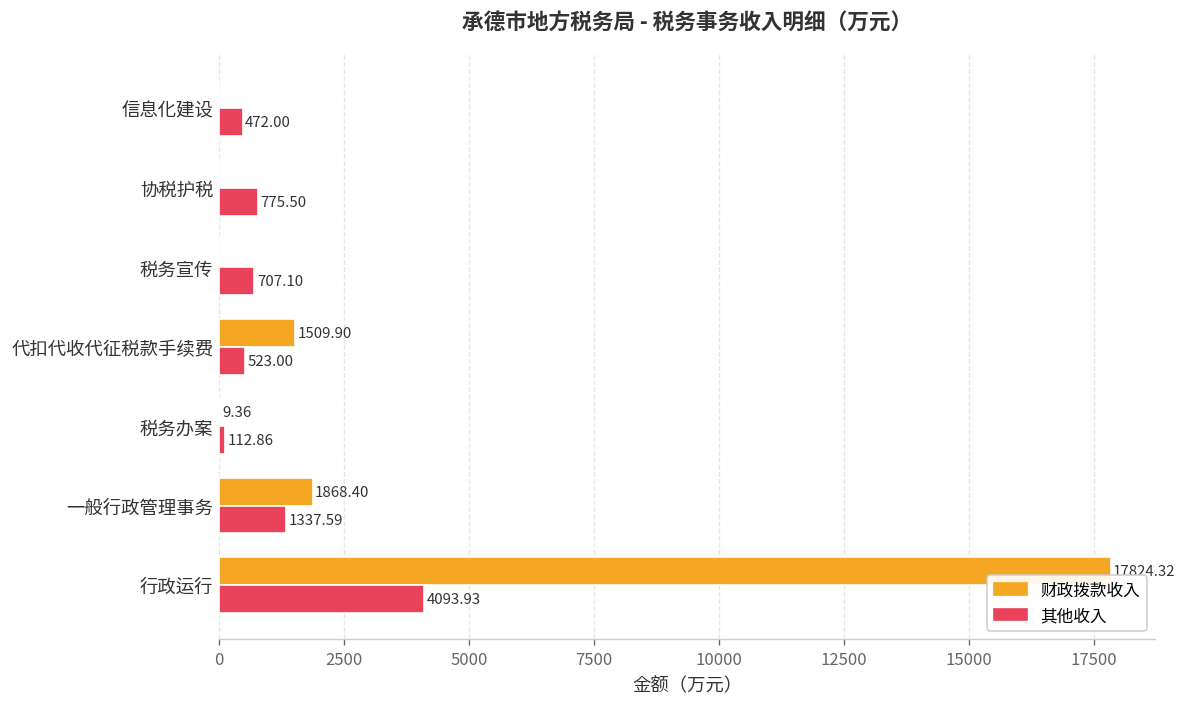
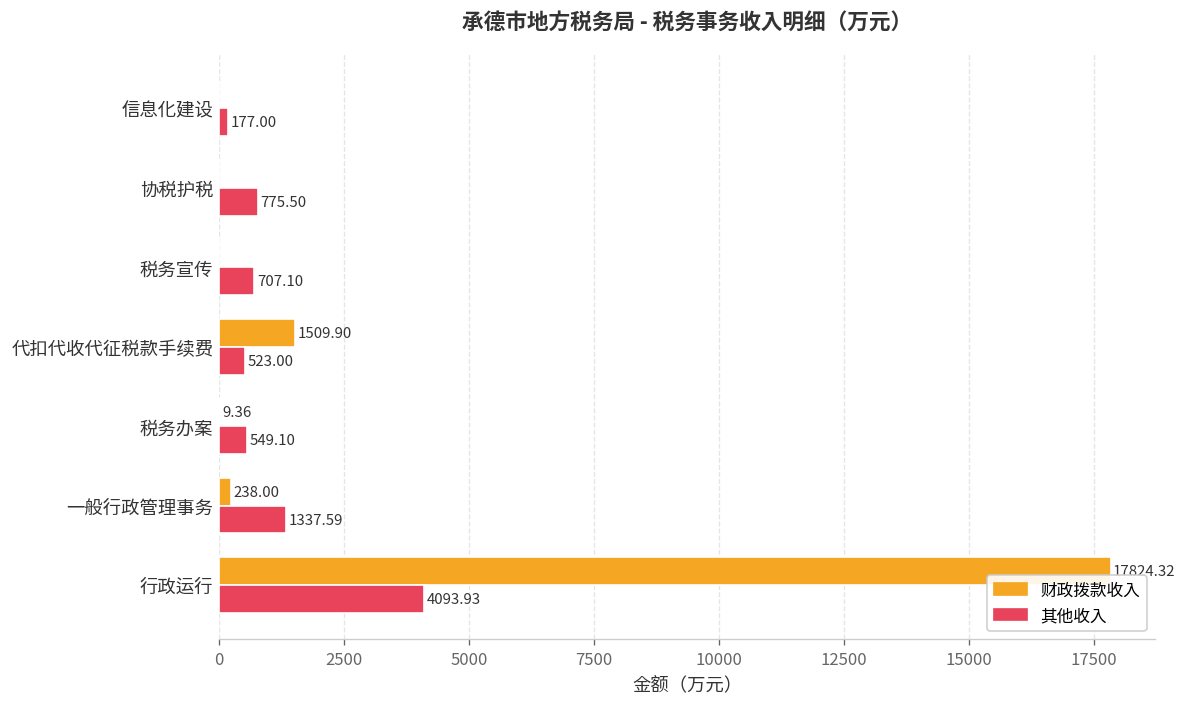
  {
    "财政拨款收入": {
      "代扣代收代征税款手续费": 1509.90,
      "税务办案": 9.36,
-     "一般行政管理事务": 1868.40
+     "一般行政管理事务": 238.00
    },
    "其他收入": {
-     "信息化建设": 472.00,
+     "信息化建设": 177.00,
      "协税护税": 775.50,
      "税务宣传": 707.10,
      "代扣代收代征税款手续费": 523.00,
-     "税务办案": 112.86,
+     "税务办案": 549.10,
      "一般行政管理事务": 1337.59,
      "行政运行": 4093.93
    }
  }
